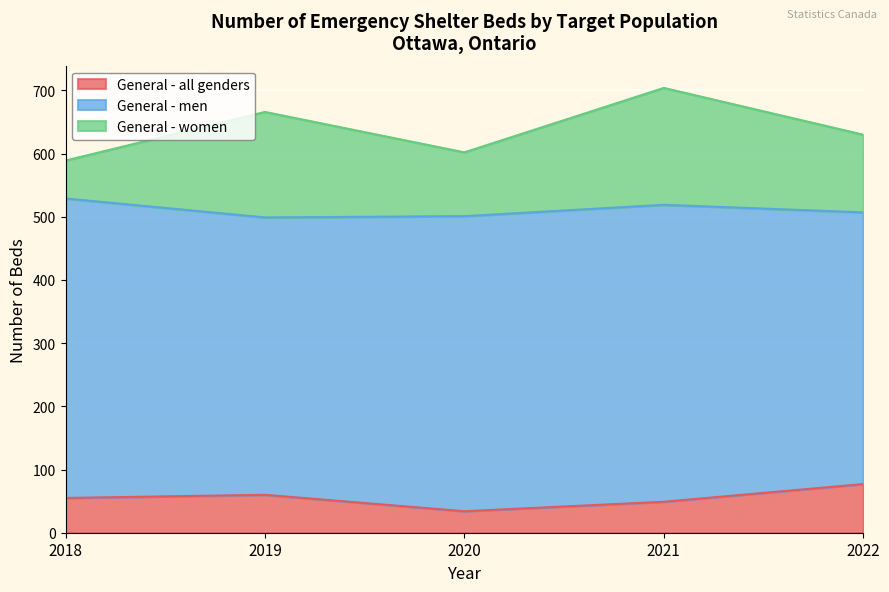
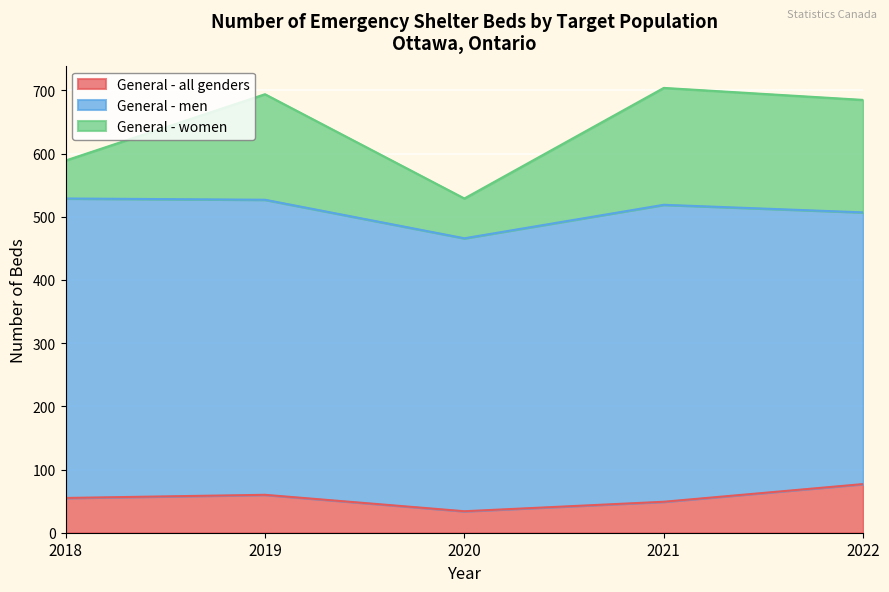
  {
    "General - all genders": {
      "2018": 60,
      "2019": 60,
      "2020": 30,
      "2021": 50,
      "2022": 80
    },
    "General - men": {
      "2018": 470,
-     "2019": 440,
-     "2020": 470,
+     "2019": 470,
+     "2020": 430,
      "2021": 470,
      "2022": 430
    },
    "General - women": {
      "2018": 60,
      "2019": 170,
-     "2020": 100,
+     "2020": 60,
      "2021": 190,
-     "2022": 120
+     "2022": 180
    }
  }
